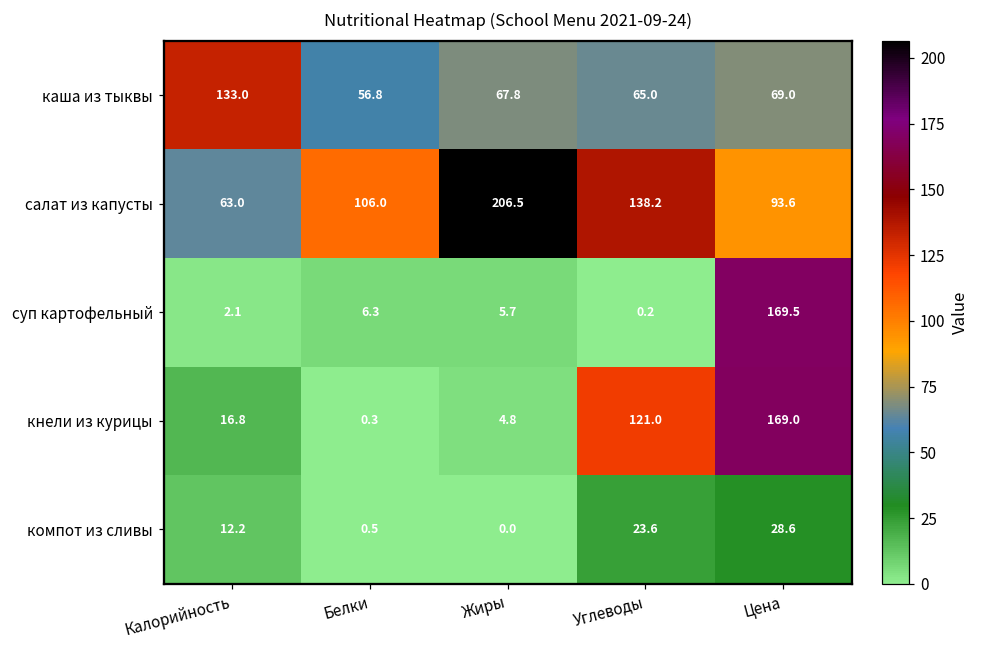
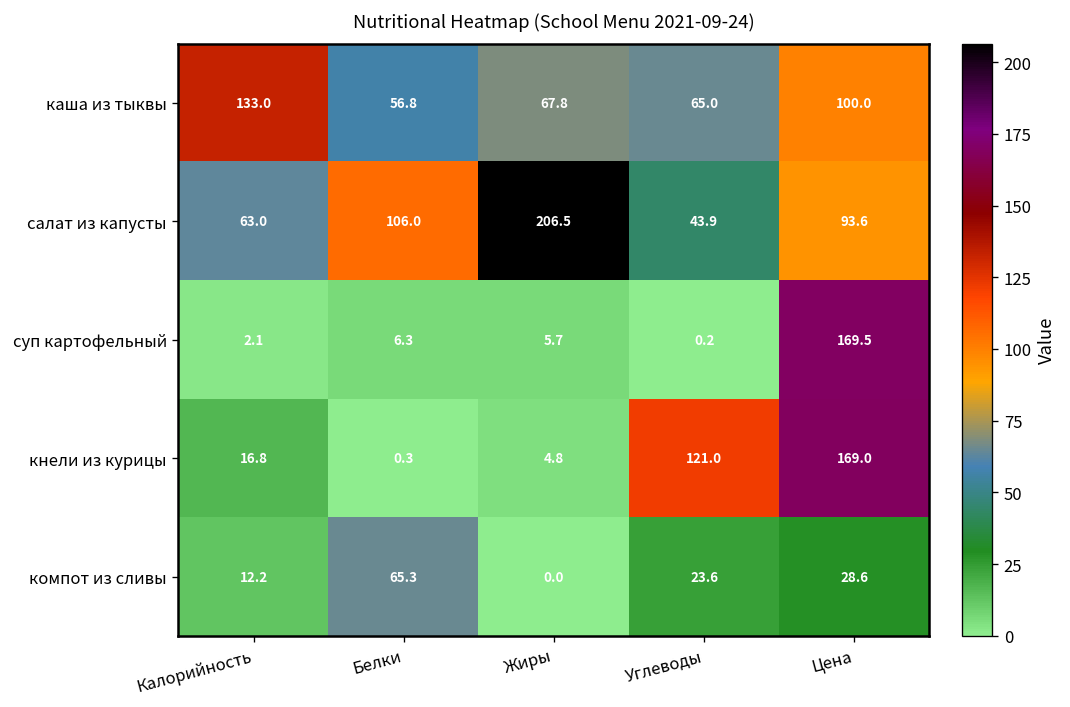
  {
    "каша из тыквы": {
      "Калорийность": 133.0,
      "Белки": 56.8,
      "Жиры": 67.8,
      "Углеводы": 65.0,
-     "Цена": 69.0
+     "Цена": 100.0
    },
    "салат из капусты": {
      "Калорийность": 63.0,
      "Белки": 106.0,
      "Жиры": 206.5,
-     "Углеводы": 138.2,
+     "Углеводы": 43.9,
      "Цена": 93.6
    },
    "суп картофельный": {
      "Калорийность": 2.1,
      "Белки": 6.3,
      "Жиры": 5.7,
      "Углеводы": 0.2,
      "Цена": 169.5
    },
    "кнели из курицы": {
      "Калорийность": 16.8,
      "Белки": 0.3,
      "Жиры": 4.8,
      "Углеводы": 121.0,
      "Цена": 169.0
    },
    "компот из сливы": {
      "Калорийность": 12.2,
-     "Белки": 0.5,
+     "Белки": 65.3,
      "Жиры": 0.0,
      "Углеводы": 23.6,
      "Цена": 28.6
    }
  }
